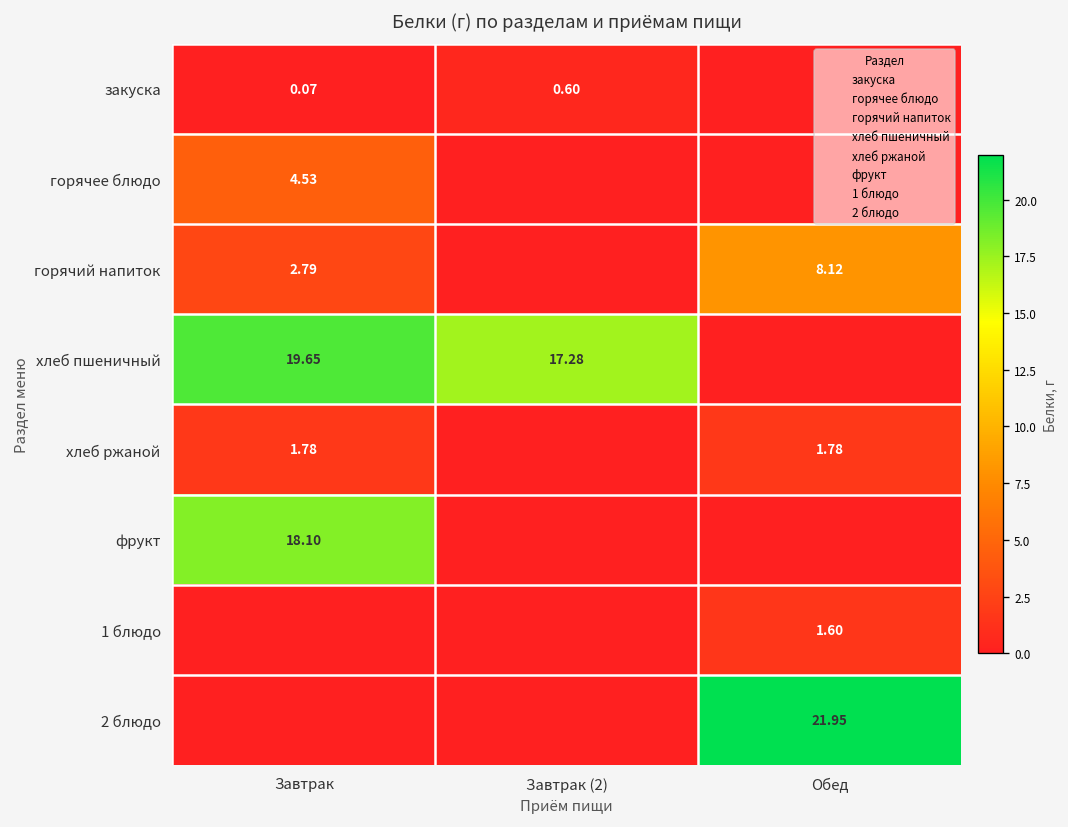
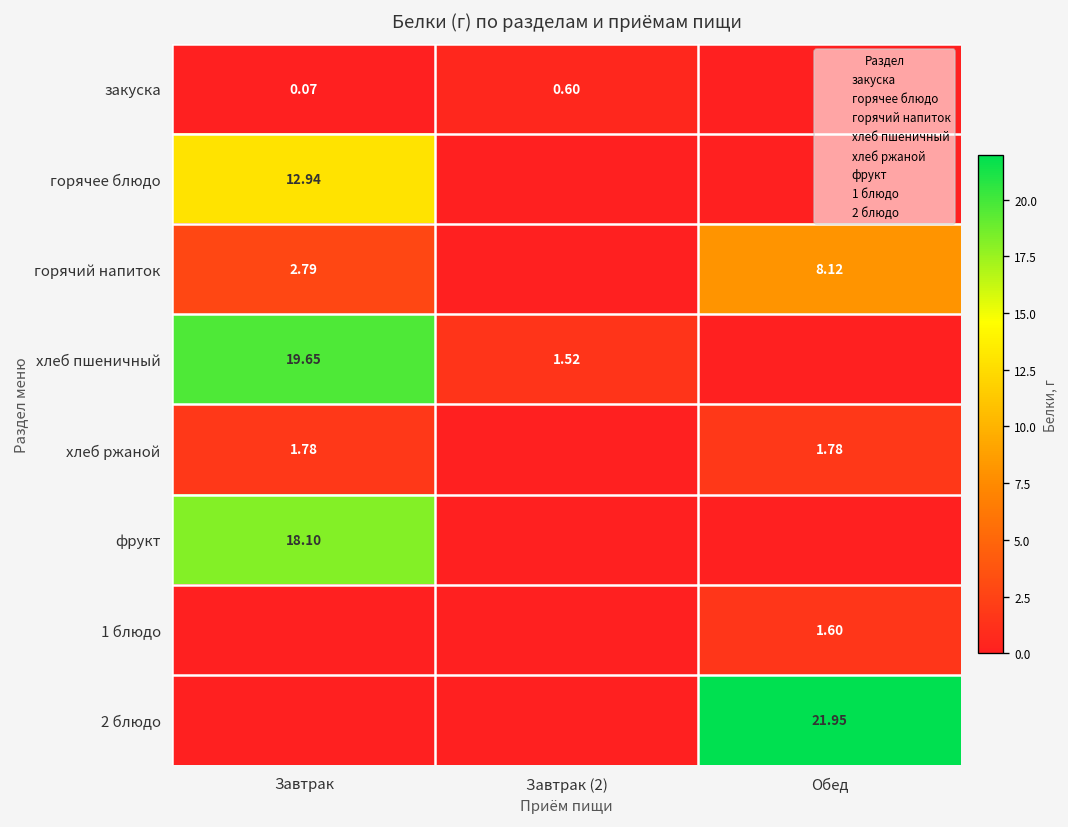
  {
    "закуска": {
      "Завтрак": 0.07,
      "Завтрак (2)": 0.60
    },
    "горячее блюдо": {
-     "Завтрак": 4.53
+     "Завтрак": 12.94
    },
    "горячий напиток": {
      "Завтрак": 2.79,
      "Обед": 8.12
    },
    "хлеб пшеничный": {
      "Завтрак": 19.65,
-     "Завтрак (2)": 17.28
+     "Завтрак (2)": 1.52
    },
    "хлеб ржаной": {
      "Завтрак": 1.78,
      "Обед": 1.78
    },
    "фрукт": {
      "Завтрак": 18.10
    },
    "1 блюдо": {
      "Обед": 1.60
    },
    "2 блюдо": {
      "Обед": 21.95
    }
  }
